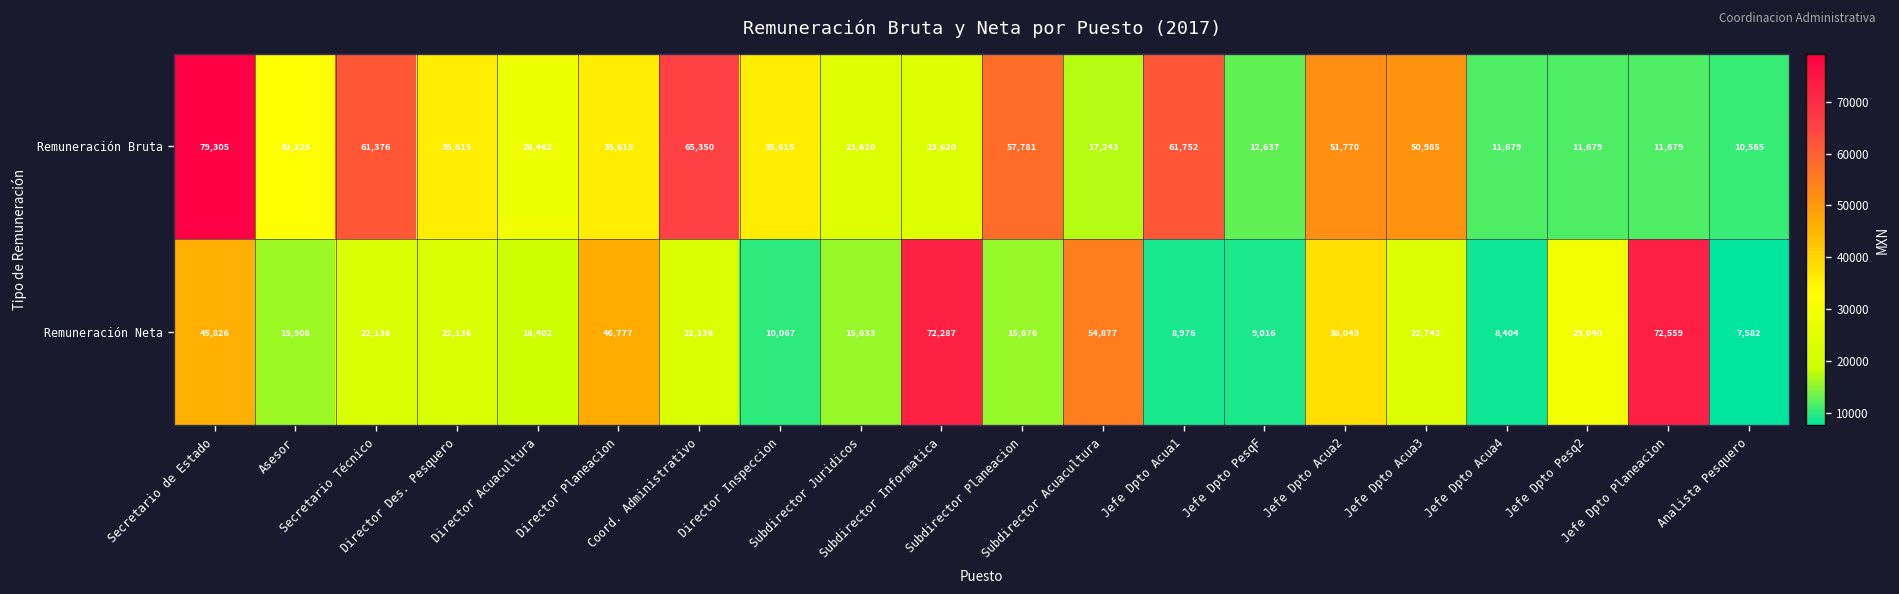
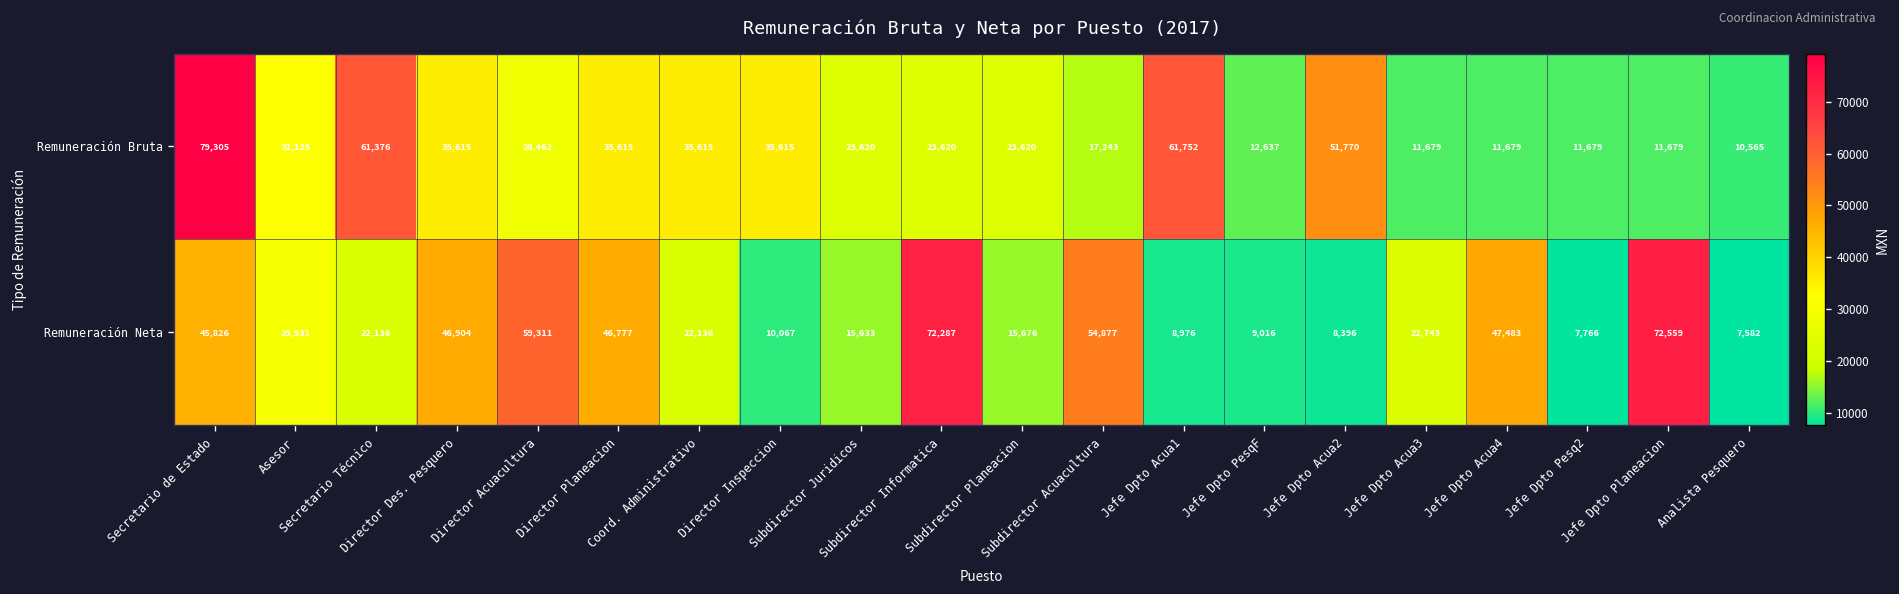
  {
    "Remuneración Bruta": {
      "Secretario de Estado": "79,305",
      "Asesor": "32,125",
      "Secretario Técnico": "61,376",
      "Director Des. Pesquero": "35,615",
      "Director Acuacultura": "28,462",
      "Director Planeacion": "35,615",
-     "Coord. Administrativo": "65,350",
+     "Coord. Administrativo": "35,615",
      "Director Inspeccion": "35,615",
      "Subdirector Juridicos": "23,620",
      "Subdirector Informatica": "23,620",
-     "Subdirector Planeacion": "57,781",
+     "Subdirector Planeacion": "23,620",
      "Subdirector Acuacultura": "17,243",
      "Jefe Dpto Acua1": "61,752",
      "Jefe Dpto PesqF": "12,637",
      "Jefe Dpto Acua2": "51,770",
-     "Jefe Dpto Acua3": "50,985",
+     "Jefe Dpto Acua3": "11,679",
      "Jefe Dpto Acua4": "11,679",
      "Jefe Dpto Pesq2": "11,679",
      "Jefe Dpto Planeacion": "11,679",
      "Analista Pesquero": "10,565"
    },
    "Remuneración Neta": {
      "Secretario de Estado": "45,826",
-     "Asesor": "15,908",
+     "Asesor": "29,931",
      "Secretario Técnico": "22,136",
-     "Director Des. Pesquero": "22,136",
-     "Director Acuacultura": "18,402",
+     "Director Des. Pesquero": "46,904",
+     "Director Acuacultura": "59,311",
      "Director Planeacion": "46,777",
      "Coord. Administrativo": "22,136",
      "Director Inspeccion": "10,067",
      "Subdirector Juridicos": "15,633",
      "Subdirector Informatica": "72,287",
      "Subdirector Planeacion": "15,676",
      "Subdirector Acuacultura": "54,877",
      "Jefe Dpto Acua1": "8,976",
      "Jefe Dpto PesqF": "9,016",
-     "Jefe Dpto Acua2": "38,043",
+     "Jefe Dpto Acua2": "8,396",
      "Jefe Dpto Acua3": "22,743",
-     "Jefe Dpto Acua4": "8,404",
-     "Jefe Dpto Pesq2": "29,040",
+     "Jefe Dpto Acua4": "47,483",
+     "Jefe Dpto Pesq2": "7,766",
      "Jefe Dpto Planeacion": "72,559",
      "Analista Pesquero": "7,582"
    }
  }
